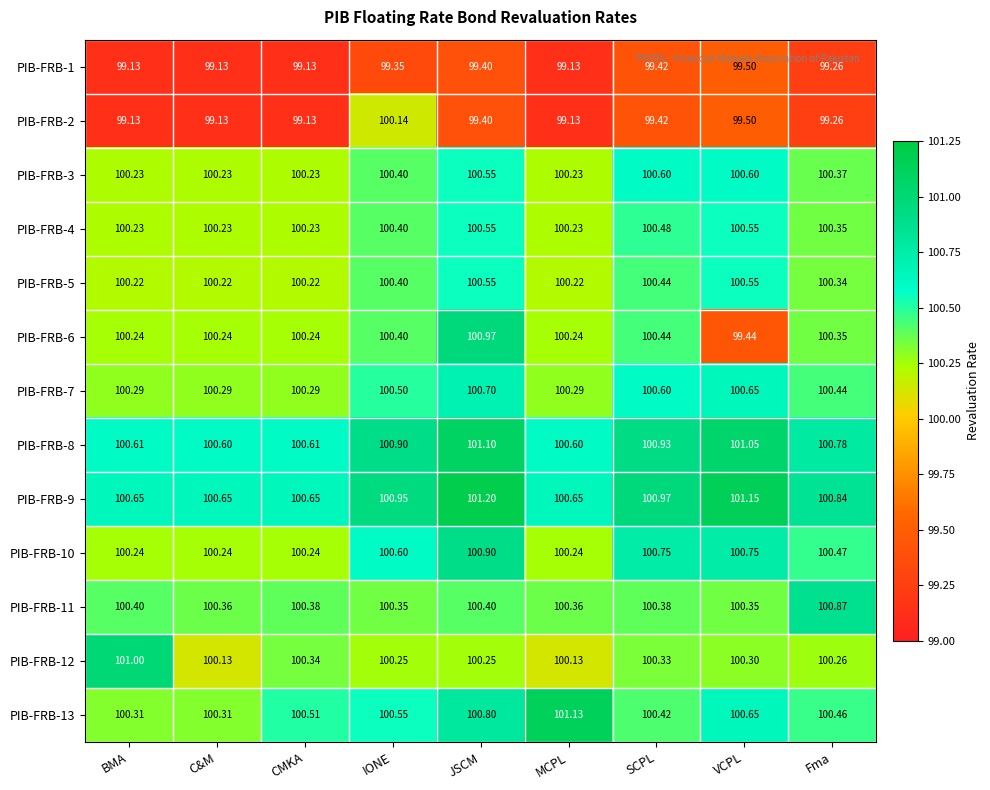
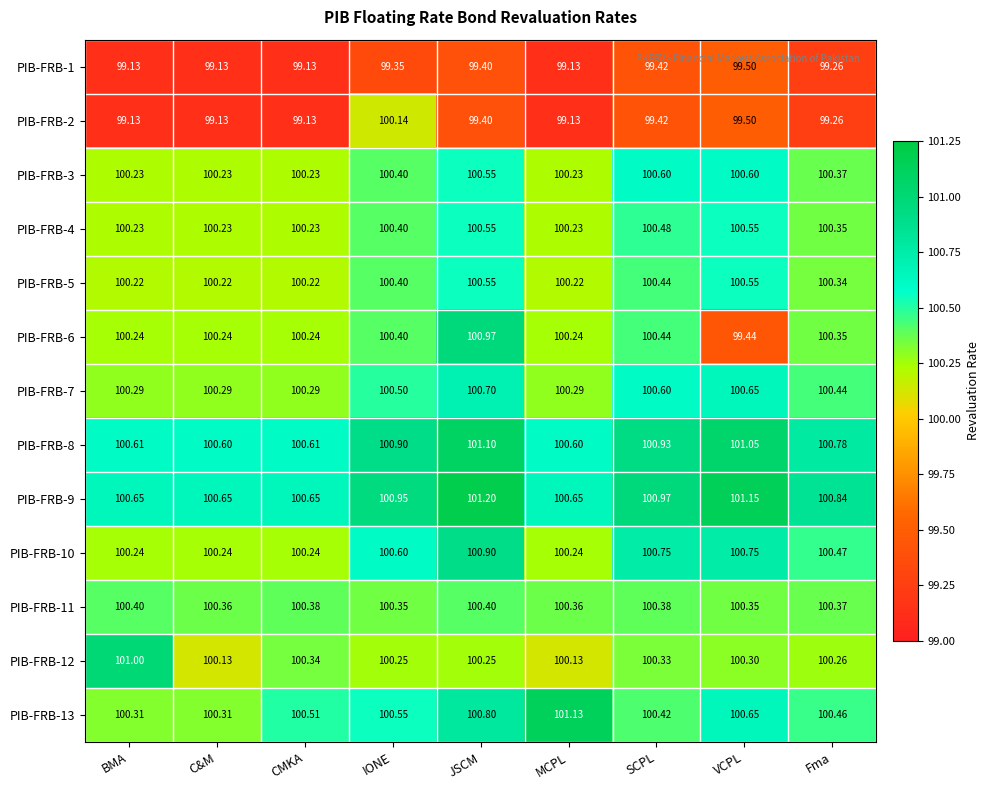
  {
    "PIB-FRB-1": {
      "BMA": 99.13,
      "C&M": 99.13,
      "CMKA": 99.13,
      "IONE": 99.35,
      "JSCM": 99.40,
      "MCPL": 99.13
    },
    "PIB-FRB-2": {
      "BMA": 99.13,
      "C&M": 99.13,
      "CMKA": 99.13,
      "IONE": 100.14,
      "JSCM": 99.40,
      "MCPL": 99.13,
      "SCPL": 99.42,
      "VCPL": 99.50,
      "Fma": 99.26
    },
    "PIB-FRB-3": {
      "BMA": 100.23,
      "C&M": 100.23,
      "CMKA": 100.23,
      "IONE": 100.40,
      "JSCM": 100.55,
      "MCPL": 100.23,
      "SCPL": 100.60,
      "VCPL": 100.60,
      "Fma": 100.37
    },
    "PIB-FRB-4": {
      "BMA": 100.23,
      "C&M": 100.23,
      "CMKA": 100.23,
      "IONE": 100.40,
      "JSCM": 100.55,
      "MCPL": 100.23,
      "SCPL": 100.48,
      "VCPL": 100.55,
      "Fma": 100.35
    },
    "PIB-FRB-5": {
      "BMA": 100.22,
      "C&M": 100.22,
      "CMKA": 100.22,
      "IONE": 100.40,
      "JSCM": 100.55,
      "MCPL": 100.22,
      "SCPL": 100.44,
      "VCPL": 100.55,
      "Fma": 100.34
    },
    "PIB-FRB-6": {
      "BMA": 100.24,
      "C&M": 100.24,
      "CMKA": 100.24,
      "IONE": 100.40,
      "JSCM": 100.97,
      "MCPL": 100.24,
      "SCPL": 100.44,
      "VCPL": 99.44,
      "Fma": 100.35
    },
    "PIB-FRB-7": {
      "BMA": 100.29,
      "C&M": 100.29,
      "CMKA": 100.29,
      "IONE": 100.50,
      "JSCM": 100.70,
      "MCPL": 100.29,
      "SCPL": 100.60,
      "VCPL": 100.65,
      "Fma": 100.44
    },
    "PIB-FRB-8": {
      "BMA": 100.61,
      "C&M": 100.60,
      "CMKA": 100.61,
      "IONE": 100.90,
      "JSCM": 101.10,
      "MCPL": 100.60,
      "SCPL": 100.93,
      "VCPL": 101.05,
      "Fma": 100.78
    },
    "PIB-FRB-9": {
      "BMA": 100.65,
      "C&M": 100.65,
      "CMKA": 100.65,
      "IONE": 100.95,
      "JSCM": 101.20,
      "MCPL": 100.65,
      "SCPL": 100.97,
      "VCPL": 101.15,
      "Fma": 100.84
    },
    "PIB-FRB-10": {
      "BMA": 100.24,
      "C&M": 100.24,
      "CMKA": 100.24,
      "IONE": 100.60,
      "JSCM": 100.90,
      "MCPL": 100.24,
      "SCPL": 100.75,
      "VCPL": 100.75,
      "Fma": 100.47
    },
    "PIB-FRB-11": {
      "BMA": 100.40,
      "C&M": 100.36,
      "CMKA": 100.38,
      "IONE": 100.35,
      "JSCM": 100.40,
      "MCPL": 100.36,
      "SCPL": 100.38,
      "VCPL": 100.35,
-     "Fma": 100.87
+     "Fma": 100.37
    },
    "PIB-FRB-12": {
      "BMA": 101.00,
      "C&M": 100.13,
      "CMKA": 100.34,
      "IONE": 100.25,
      "JSCM": 100.25,
      "MCPL": 100.13,
      "SCPL": 100.33,
      "VCPL": 100.30,
      "Fma": 100.26
    },
    "PIB-FRB-13": {
      "BMA": 100.31,
      "C&M": 100.31,
      "CMKA": 100.51,
      "IONE": 100.55,
      "JSCM": 100.80,
      "MCPL": 101.13,
      "SCPL": 100.42,
      "VCPL": 100.65,
      "Fma": 100.46
    }
  }
